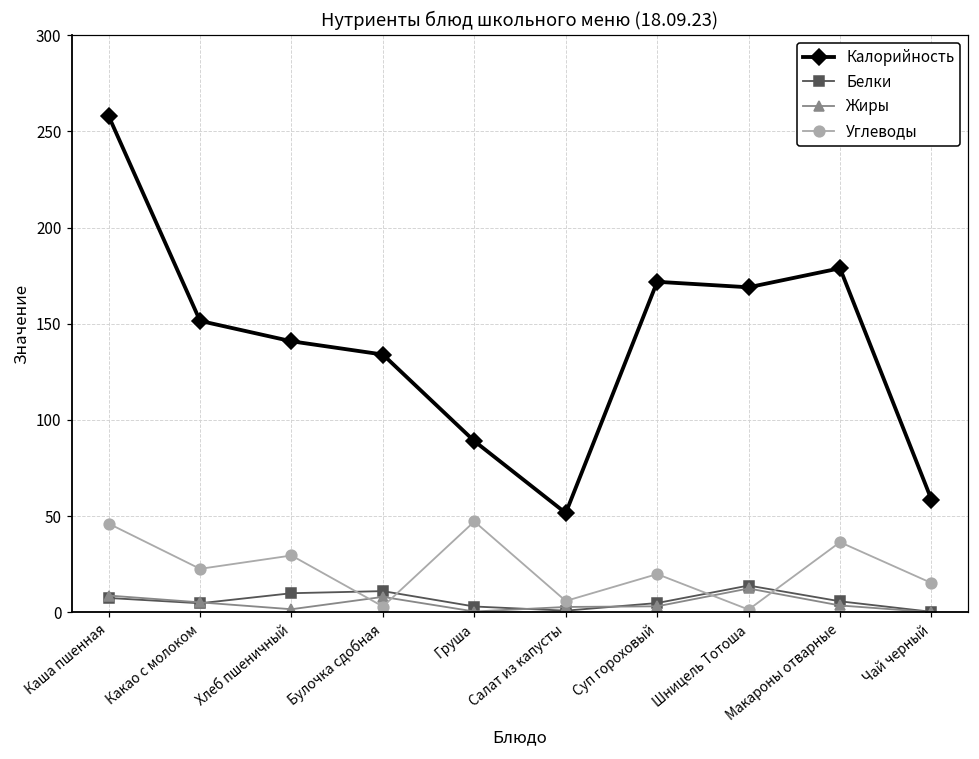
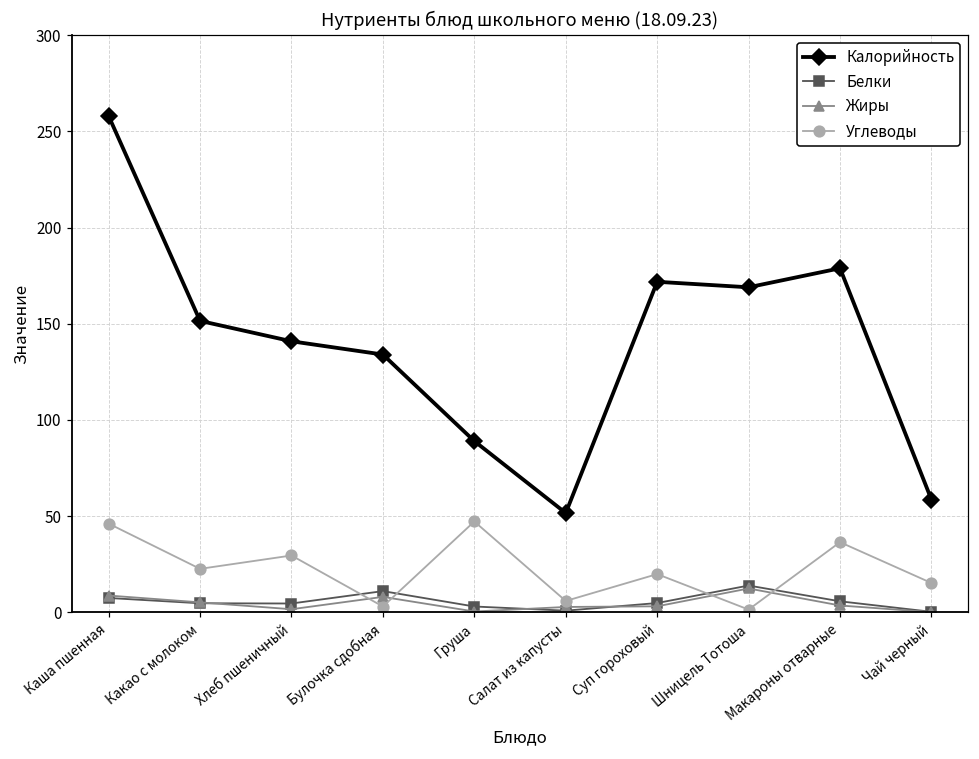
  {
    "Калорийность": {
      "Каша пшенная": 258,
      "Какао с молоком": 152,
      "Хлеб пшеничный": 141,
      "Булочка сдобная": 134,
      "Груша": 89,
      "Салат из капусты": 52,
      "Суп гороховый": 172,
      "Шницель Тотоша": 169,
      "Макароны отварные": 179,
      "Чай черный": 59
    },
    "Белки": {
-     "Хлеб пшеничный": 10,
+     "Хлеб пшеничный": 5,
      "Булочка сдобная": 11,
      "Груша": 3,
      "Салат из капусты": 1,
      "Суп гороховый": 5,
      "Шницель Тотоша": 14,
      "Макароны отварные": 6
    }
  }
